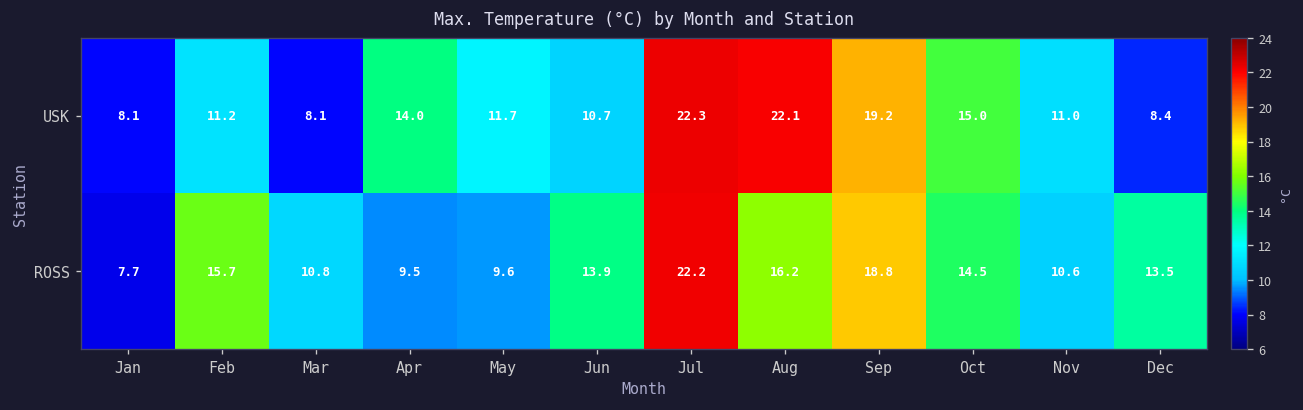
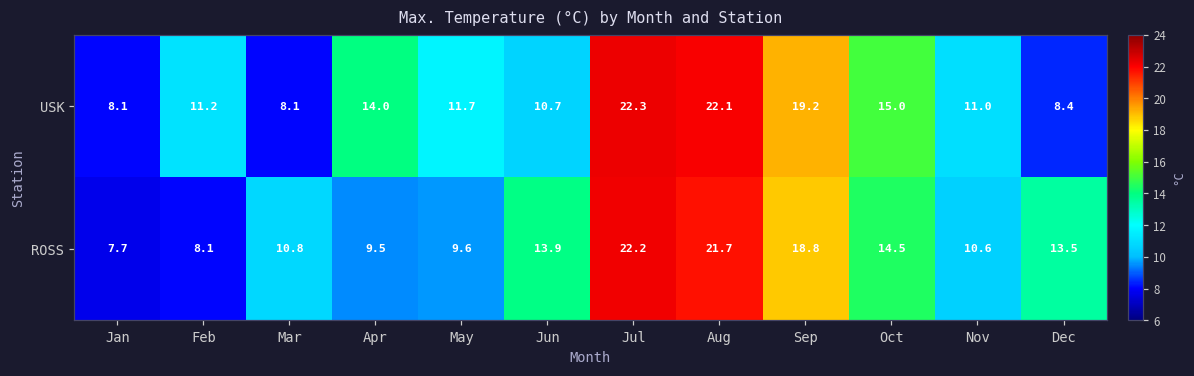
  {
    "USK": {
      "Jan": 8.1,
      "Feb": 11.2,
      "Mar": 8.1,
      "Apr": 14.0,
      "May": 11.7,
      "Jun": 10.7,
      "Jul": 22.3,
      "Aug": 22.1,
      "Sep": 19.2,
      "Oct": 15.0,
      "Nov": 11.0,
      "Dec": 8.4
    },
    "ROSS": {
      "Jan": 7.7,
-     "Feb": 15.7,
+     "Feb": 8.1,
      "Mar": 10.8,
      "Apr": 9.5,
      "May": 9.6,
      "Jun": 13.9,
      "Jul": 22.2,
-     "Aug": 16.2,
+     "Aug": 21.7,
      "Sep": 18.8,
      "Oct": 14.5,
      "Nov": 10.6,
      "Dec": 13.5
    }
  }
